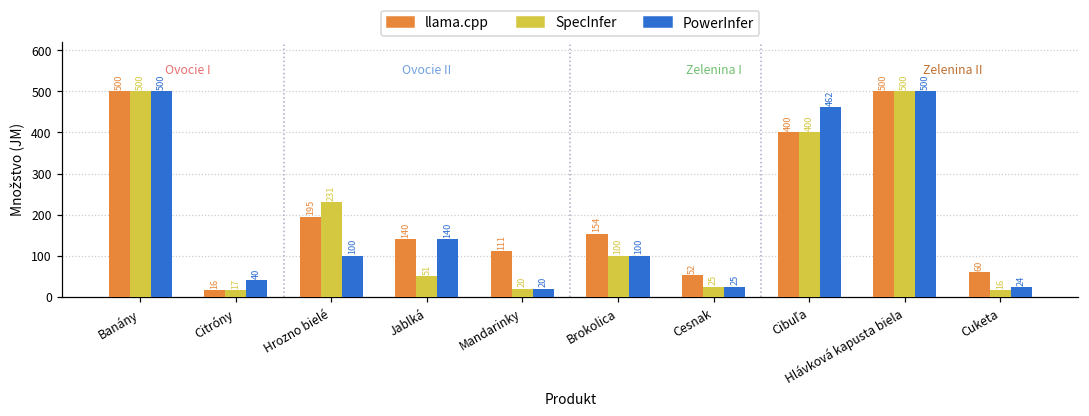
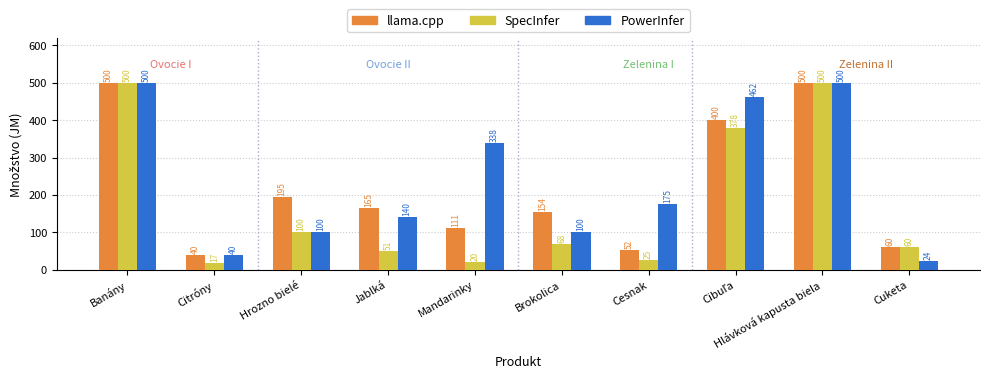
  {
    "llama.cpp": {
      "Banány": 500,
-     "Citróny": 16,
+     "Citróny": 40,
      "Hrozno bielé": 195,
-     "Jablká": 140,
+     "Jablká": 165,
      "Mandarinky": 111,
      "Brokolica": 154,
      "Cesnak": 52,
      "Cibuľa": 400,
      "Hlávková kapusta biela": 500,
      "Cuketa": 60
    },
    "SpecInfer": {
      "Banány": 500,
      "Citróny": 17,
-     "Hrozno bielé": 231,
+     "Hrozno bielé": 100,
      "Jablká": 51,
      "Mandarinky": 20,
-     "Brokolica": 100,
+     "Brokolica": 68,
      "Cesnak": 25,
-     "Cibuľa": 400,
+     "Cibuľa": 378,
      "Hlávková kapusta biela": 500,
-     "Cuketa": 16
+     "Cuketa": 60
    },
    "PowerInfer": {
      "Banány": 500,
      "Citróny": 40,
      "Hrozno bielé": 100,
      "Jablká": 140,
-     "Mandarinky": 20,
+     "Mandarinky": 338,
      "Brokolica": 100,
-     "Cesnak": 25,
+     "Cesnak": 175,
      "Cibuľa": 462,
      "Hlávková kapusta biela": 500,
      "Cuketa": 24
    }
  }
